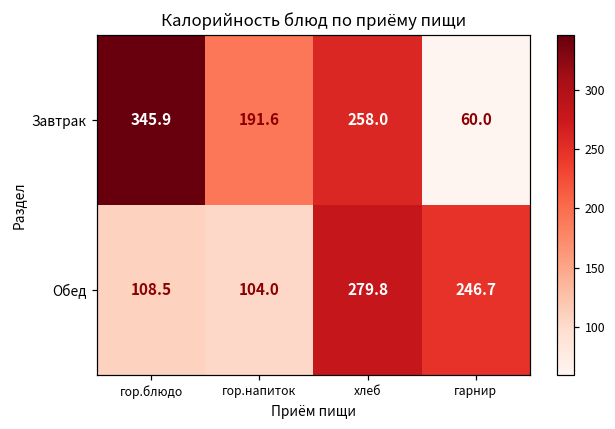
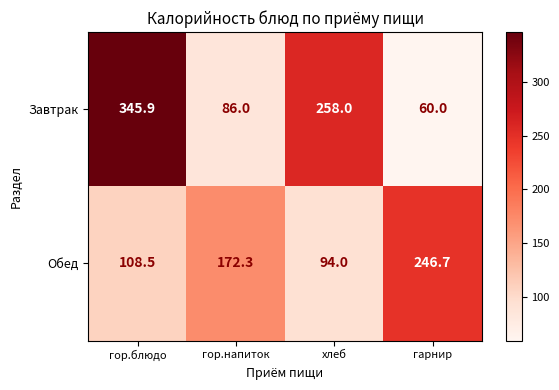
  {
    "Завтрак": {
      "гор.блюдо": 345.9,
-     "гор.напиток": 191.6,
+     "гор.напиток": 86.0,
      "хлеб": 258.0,
      "гарнир": 60.0
    },
    "Обед": {
      "гор.блюдо": 108.5,
-     "гор.напиток": 104.0,
-     "хлеб": 279.8,
+     "гор.напиток": 172.3,
+     "хлеб": 94.0,
      "гарнир": 246.7
    }
  }
